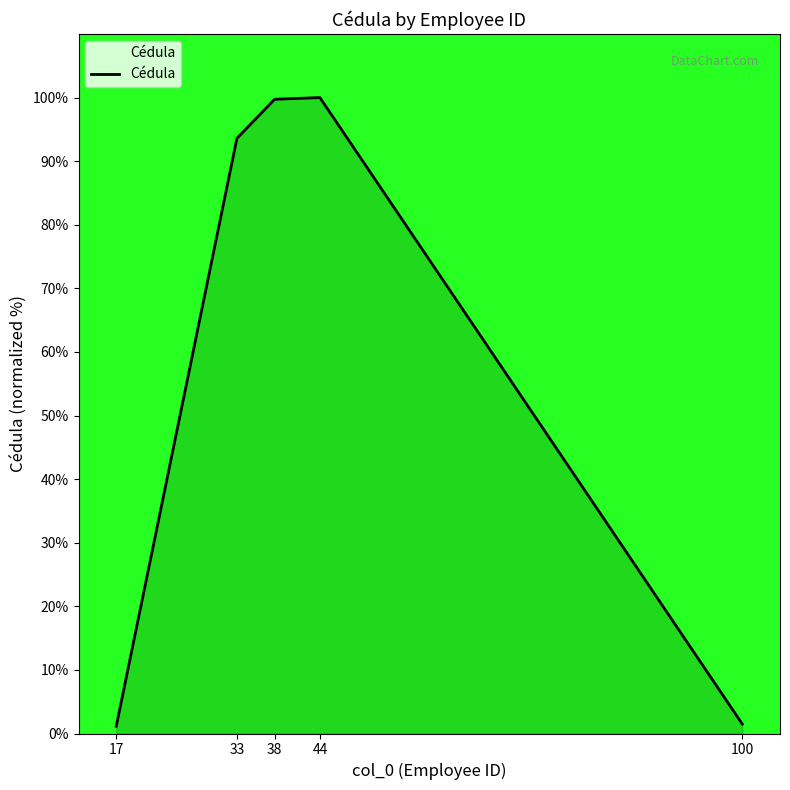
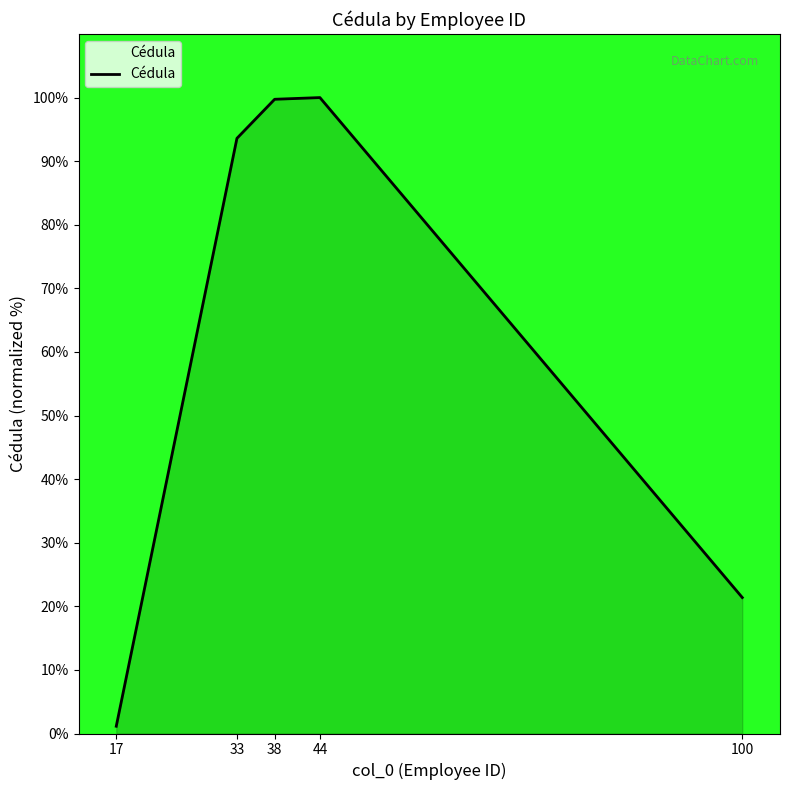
  {
    "17": "1%",
    "33": "94%",
    "38": "100%",
    "44": "100%",
-   "100": "1%"
+   "100": "21%"
  }
